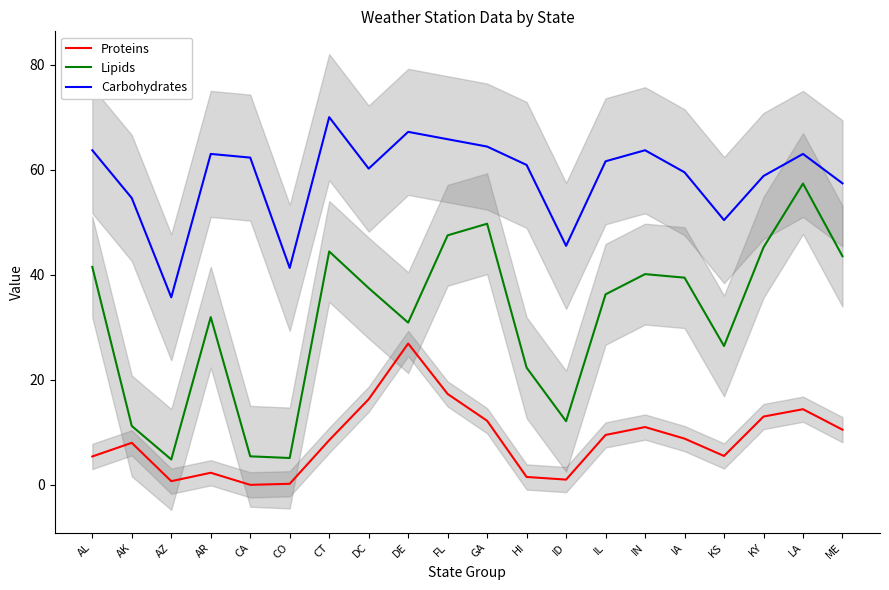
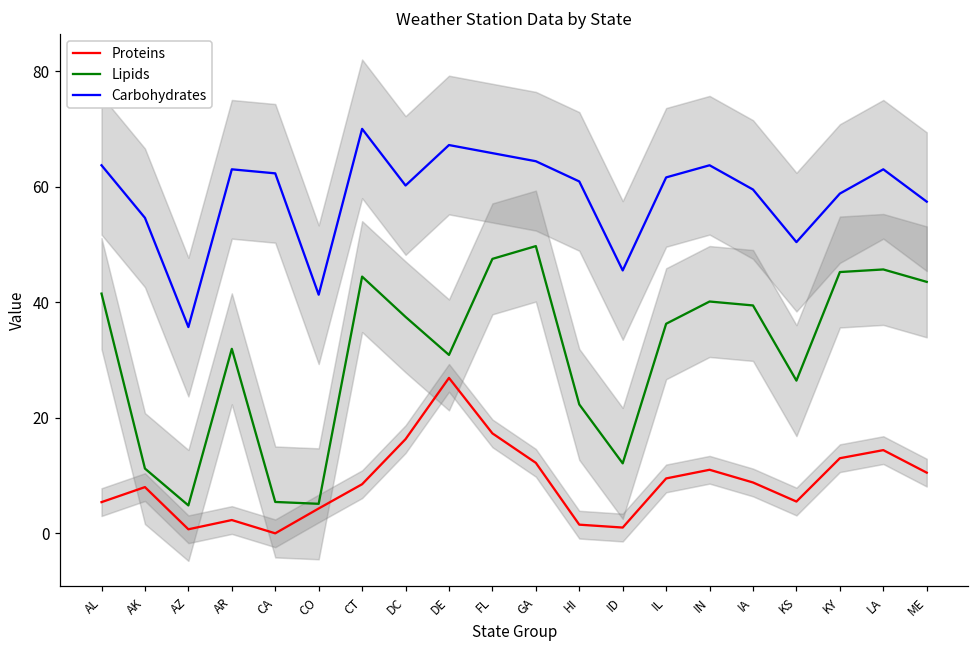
  {
    "Proteins": {
      "AL": 5,
      "AK": 8,
      "AZ": 1,
      "AR": 2,
      "CA": 0,
-     "CO": 0,
+     "CO": 4,
      "CT": 9,
      "DC": 16,
      "DE": 27,
      "FL": 17,
      "GA": 12,
      "HI": 2,
      "ID": 1,
      "IL": 10,
      "IN": 11,
      "IA": 9,
      "KS": 6,
      "KY": 13,
      "LA": 14,
      "ME": 11
    },
    "Lipids": {
      "AL": 41,
      "AK": 11,
      "AZ": 5,
      "AR": 32,
      "CA": 5,
      "CO": 5,
      "CT": 44,
      "DC": 37,
      "DE": 31,
      "FL": 48,
      "GA": 50,
      "HI": 22,
      "ID": 12,
      "IL": 36,
      "IN": 40,
      "IA": 39,
      "KS": 26,
      "KY": 45,
-     "LA": 57,
+     "LA": 46,
      "ME": 44
    },
    "Carbohydrates": {
      "AL": 64,
      "AK": 55,
      "AZ": 36,
      "AR": 63,
      "CA": 62,
      "CO": 41,
      "CT": 70,
      "DC": 60,
      "DE": 67,
      "FL": 66,
      "GA": 64,
      "HI": 61,
      "ID": 46,
      "IL": 62,
      "IN": 64,
      "IA": 59,
      "KS": 50,
      "KY": 59,
      "LA": 63,
      "ME": 57
    }
  }
